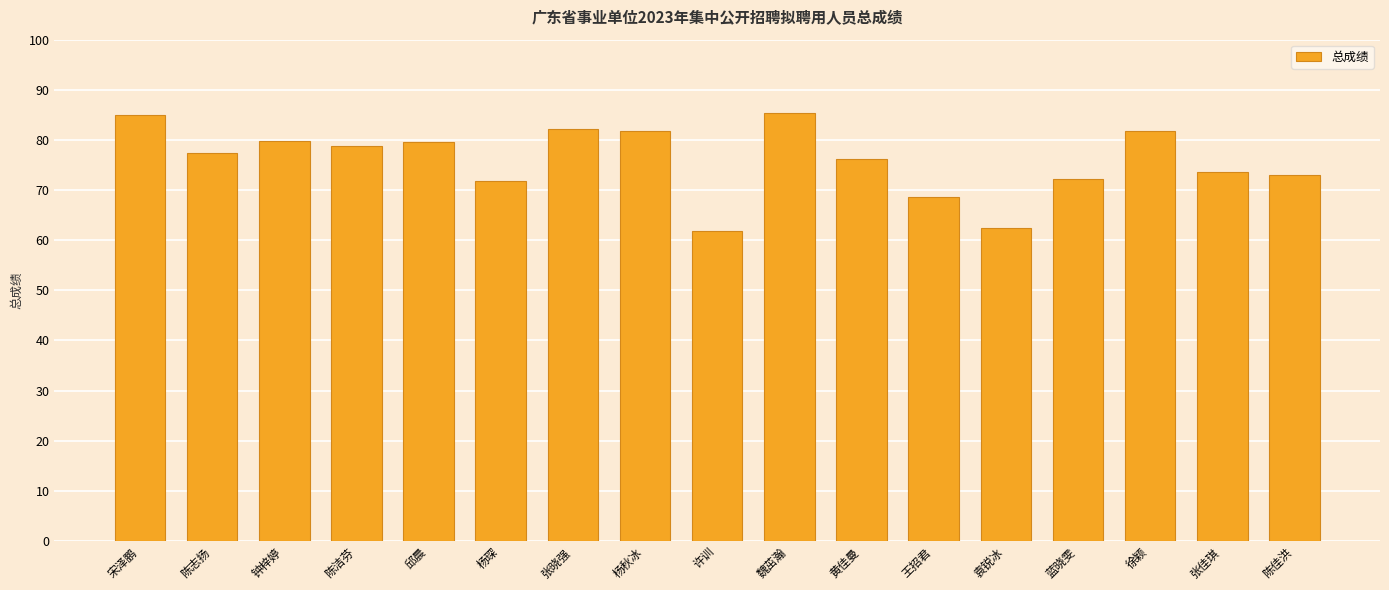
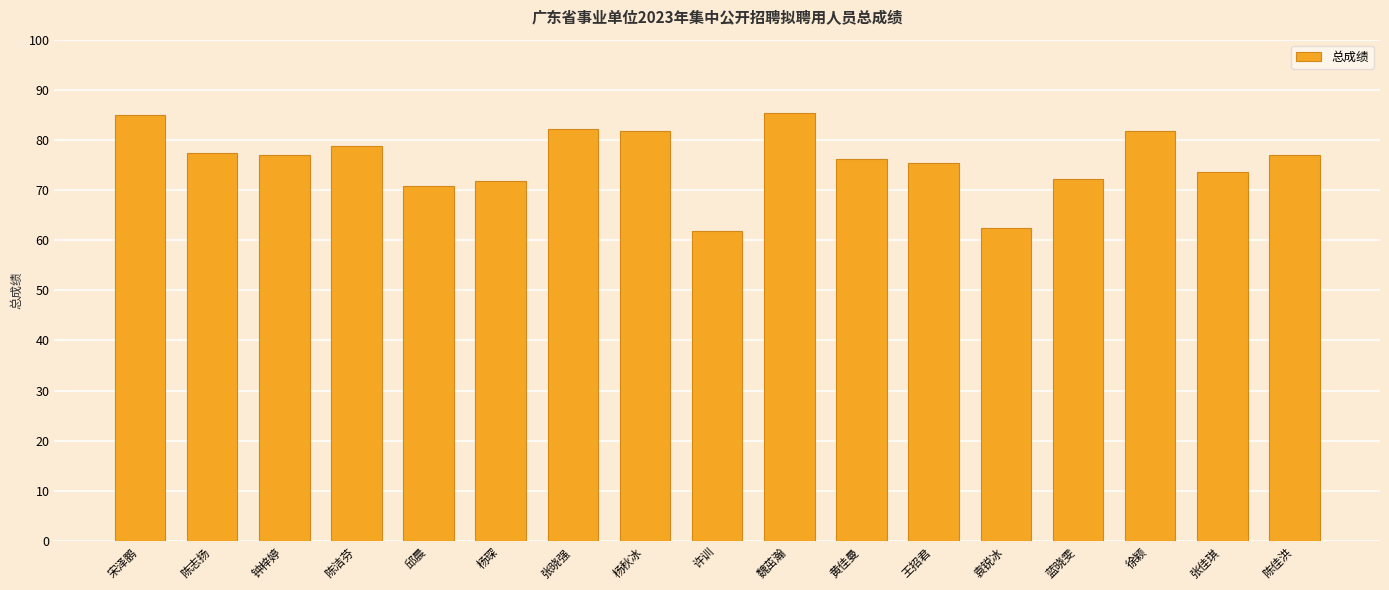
  {
    "宋泽鹏": 85,
    "陈志扬": 77,
-   "钟梓婷": 80,
+   "钟梓婷": 77,
    "陈洁芬": 79,
-   "邱晨": 80,
+   "邱晨": 71,
    "杨琛": 72,
    "张晓强": 82,
    "杨秋冰": 82,
    "许训": 62,
    "魏茁瀚": 85,
    "黄佳曼": 76,
-   "王招君": 69,
+   "王招君": 75,
    "袁锐冰": 62,
    "蓝晓雯": 72,
    "徐颖": 82,
    "张佳琪": 74,
-   "陈佳洪": 73
+   "陈佳洪": 77
  }
